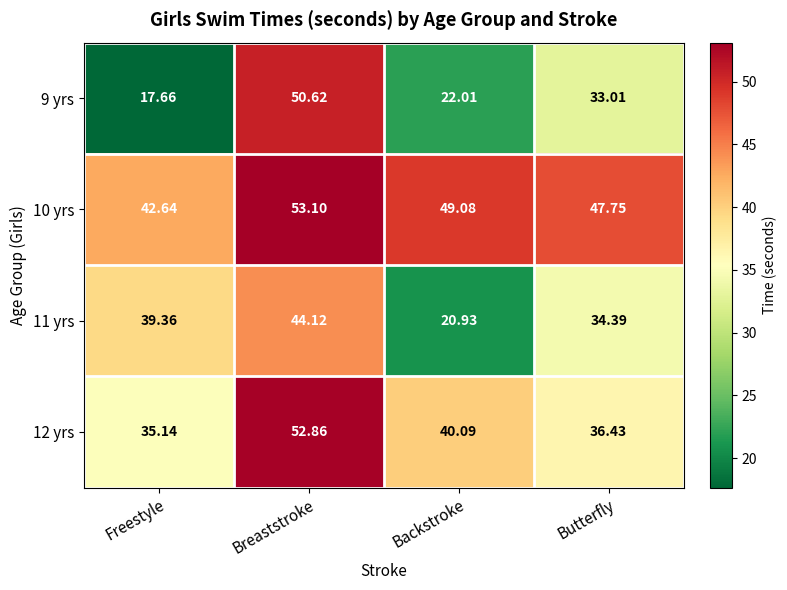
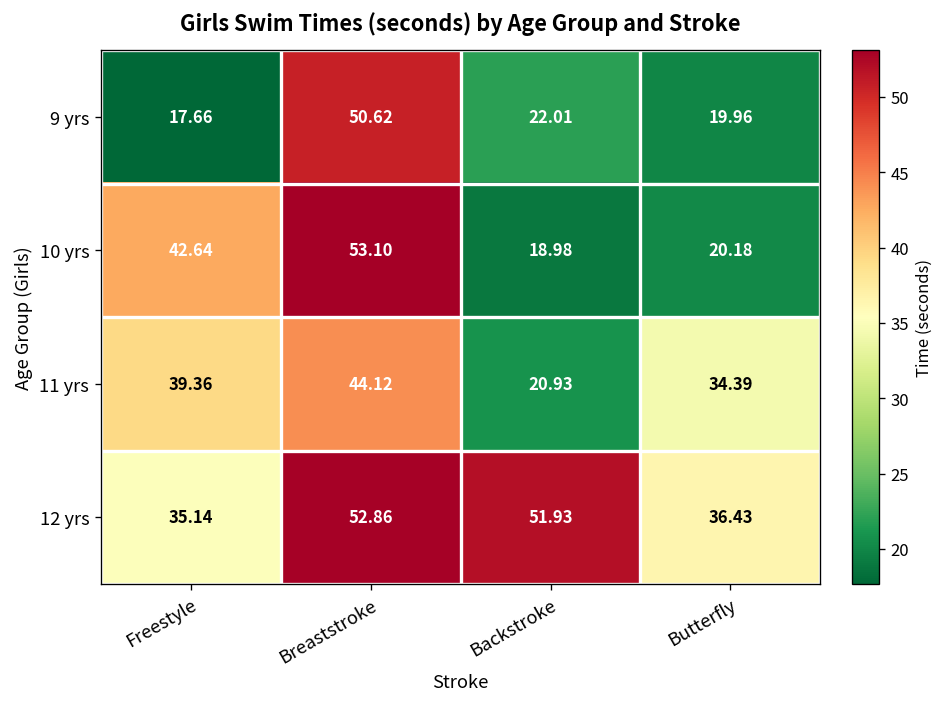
  {
    "9 yrs": {
      "Freestyle": 17.66,
      "Breaststroke": 50.62,
      "Backstroke": 22.01,
-     "Butterfly": 33.01
+     "Butterfly": 19.96
    },
    "10 yrs": {
      "Freestyle": 42.64,
      "Breaststroke": 53.10,
-     "Backstroke": 49.08,
-     "Butterfly": 47.75
+     "Backstroke": 18.98,
+     "Butterfly": 20.18
    },
    "11 yrs": {
      "Freestyle": 39.36,
      "Breaststroke": 44.12,
      "Backstroke": 20.93,
      "Butterfly": 34.39
    },
    "12 yrs": {
      "Freestyle": 35.14,
      "Breaststroke": 52.86,
-     "Backstroke": 40.09,
+     "Backstroke": 51.93,
      "Butterfly": 36.43
    }
  }
